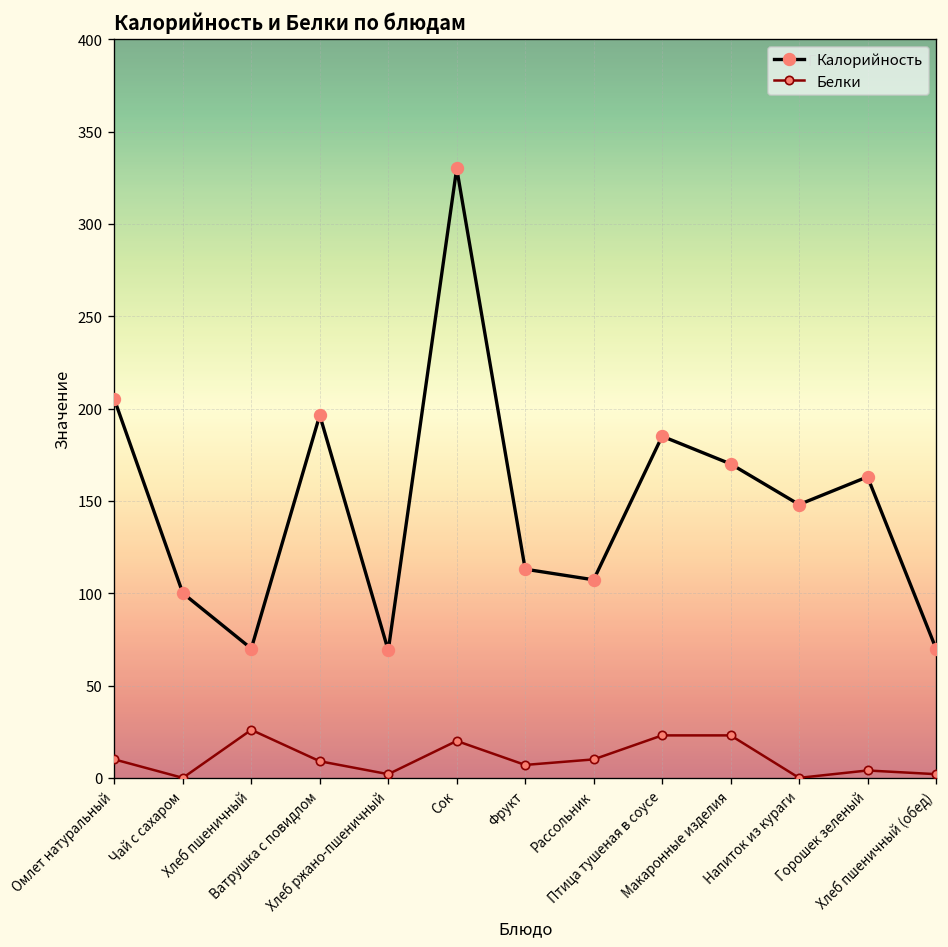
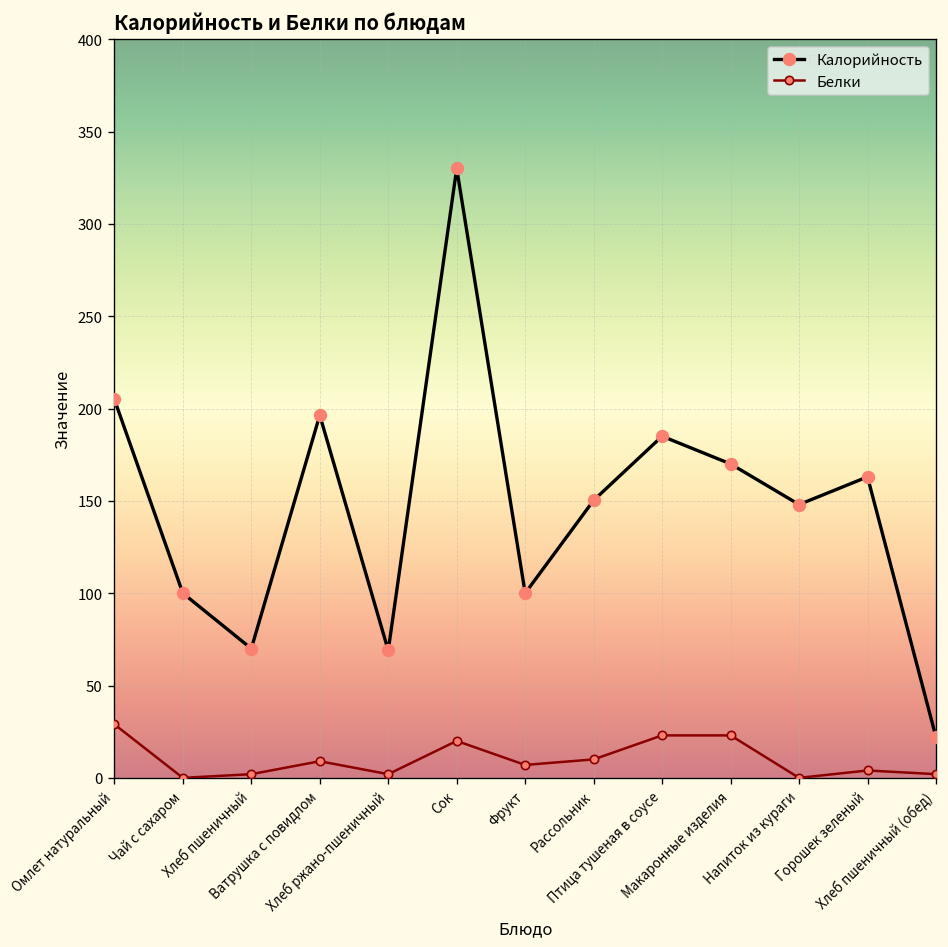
  {
    "Калорийность": {
      "Омлет натуральный": 205,
      "Чай с сахаром": 100,
      "Хлеб пшеничный": 70,
      "Ватрушка с повидлом": 196,
      "Хлеб ржано-пшеничный": 69,
      "Сок": 330,
-     "Фрукт": 113,
-     "Рассольник": 107,
+     "Фрукт": 100,
+     "Рассольник": 150,
      "Птица тушеная в соусе": 185,
      "Макаронные изделия": 170,
      "Напиток из кураги": 148,
      "Горошек зеленый": 163,
-     "Хлеб пшеничный (обед)": 70
+     "Хлеб пшеничный (обед)": 22
    },
    "Белки": {
-     "Омлет натуральный": 10,
+     "Омлет натуральный": 29,
      "Чай с сахаром": 0,
-     "Хлеб пшеничный": 26,
+     "Хлеб пшеничный": 2,
      "Ватрушка с повидлом": 9,
      "Хлеб ржано-пшеничный": 2,
      "Сок": 20,
      "Фрукт": 7,
      "Рассольник": 10,
      "Птица тушеная в соусе": 23,
      "Макаронные изделия": 23,
      "Напиток из кураги": 0,
      "Горошек зеленый": 4,
      "Хлеб пшеничный (обед)": 2
    }
  }
